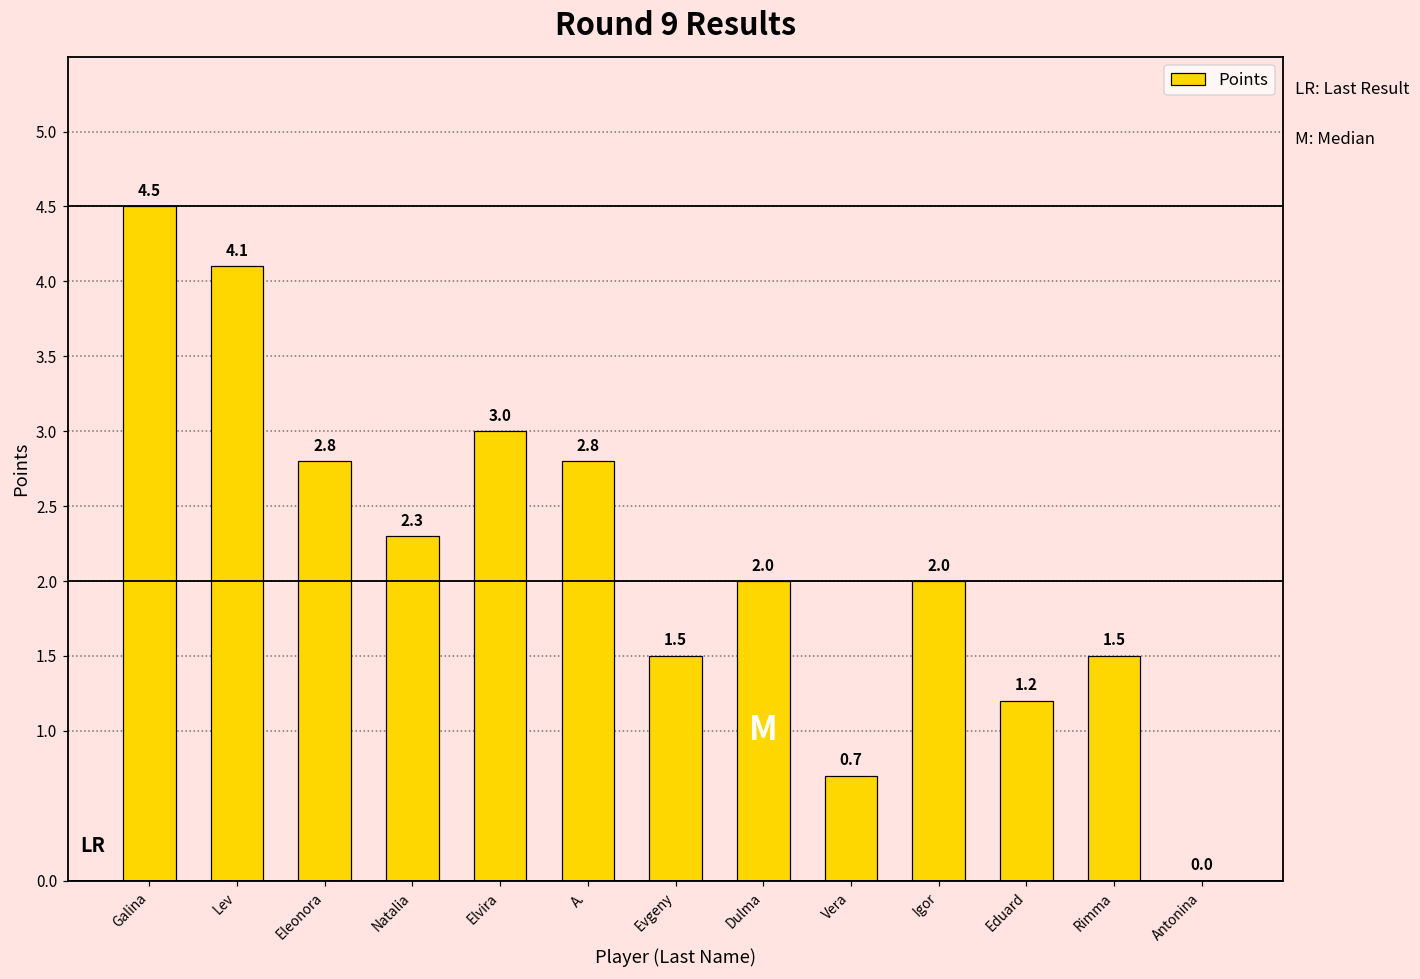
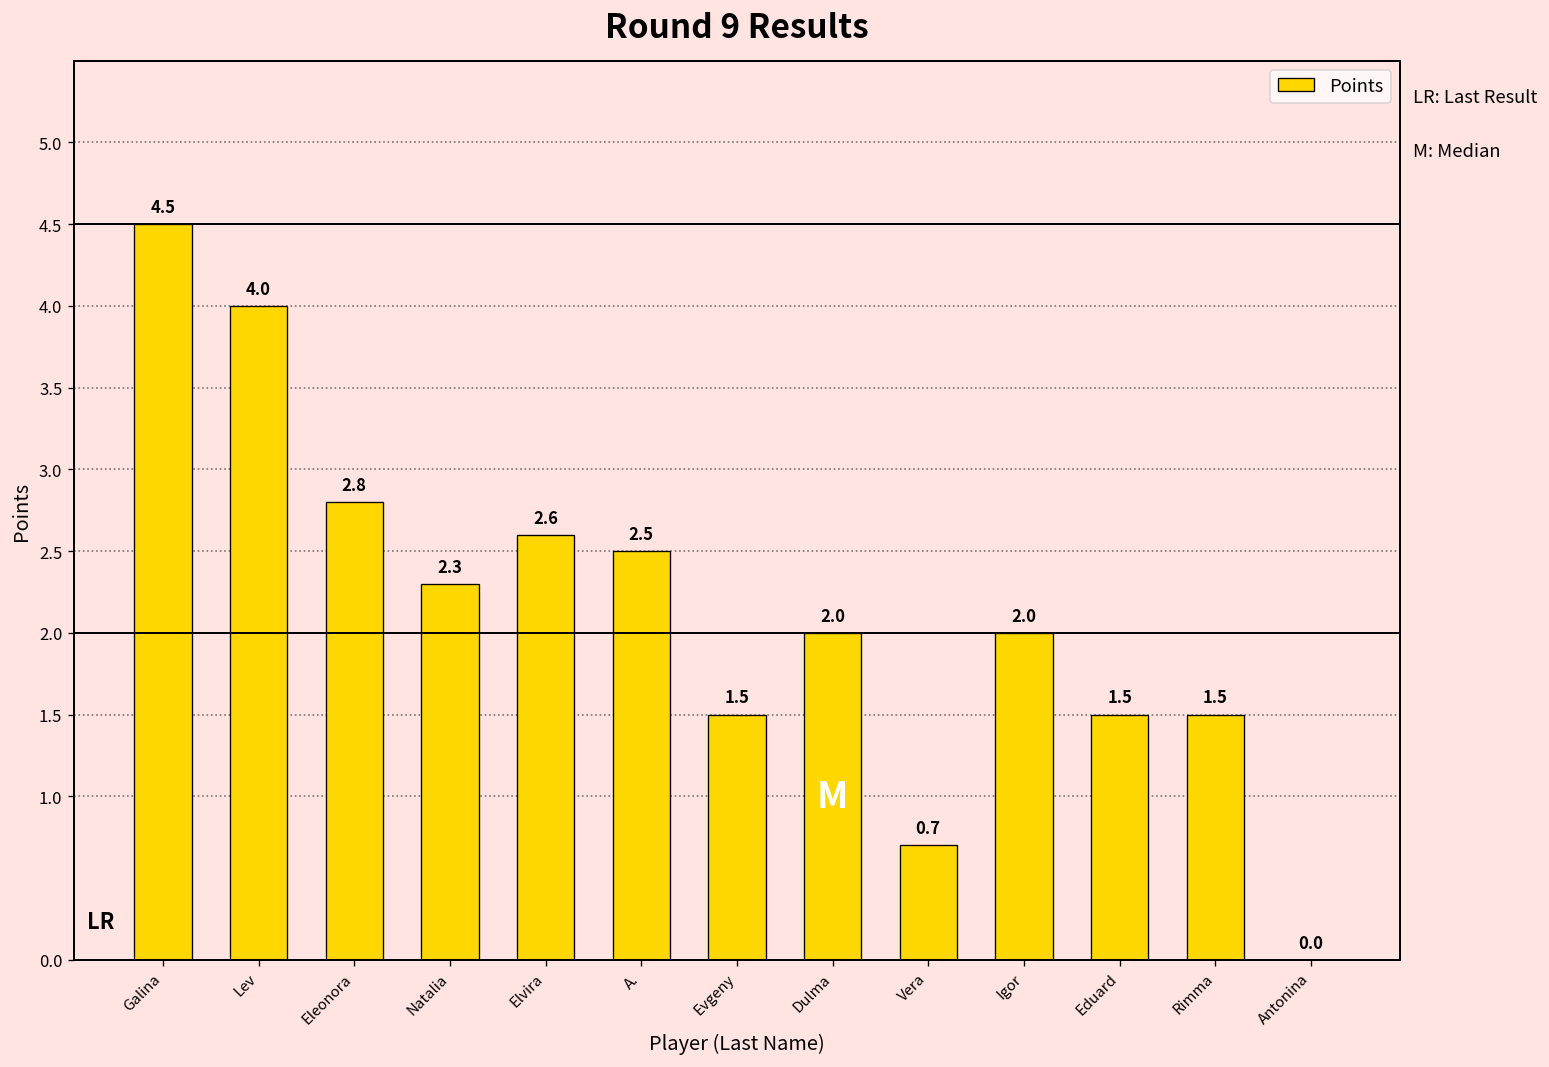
  {
    "Galina": 4.5,
-   "Lev": 4.1,
+   "Lev": 4.0,
    "Eleonora": 2.8,
    "Natalia": 2.3,
-   "Elvira": 3.0,
-   "A.": 2.8,
+   "Elvira": 2.6,
+   "A.": 2.5,
    "Evgeny": 1.5,
    "Dulma": 2.0,
    "Vera": 0.7,
    "Igor": 2.0,
-   "Eduard": 1.2,
+   "Eduard": 1.5,
    "Rimma": 1.5,
    "Antonina": 0.0
  }
